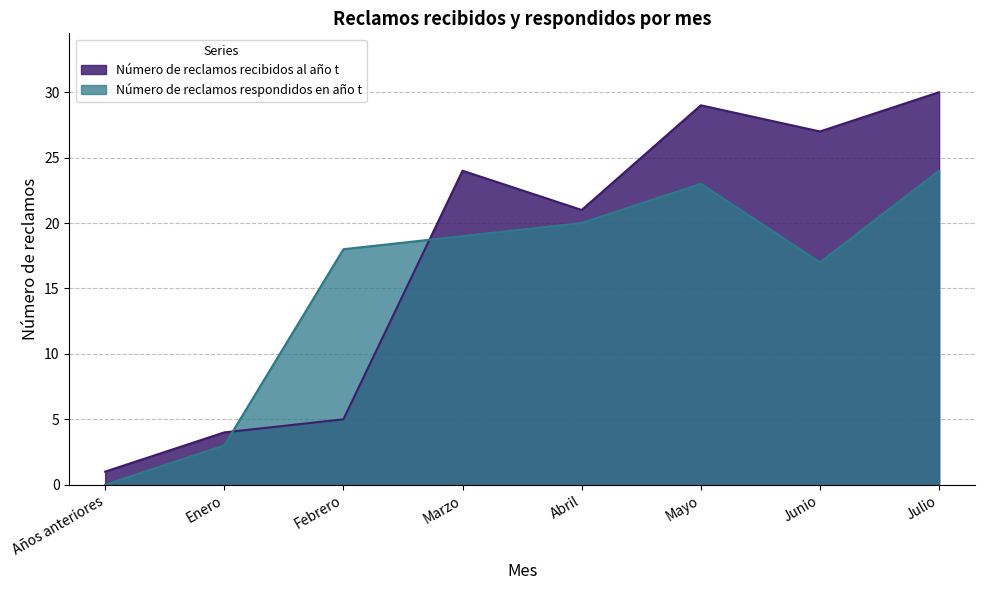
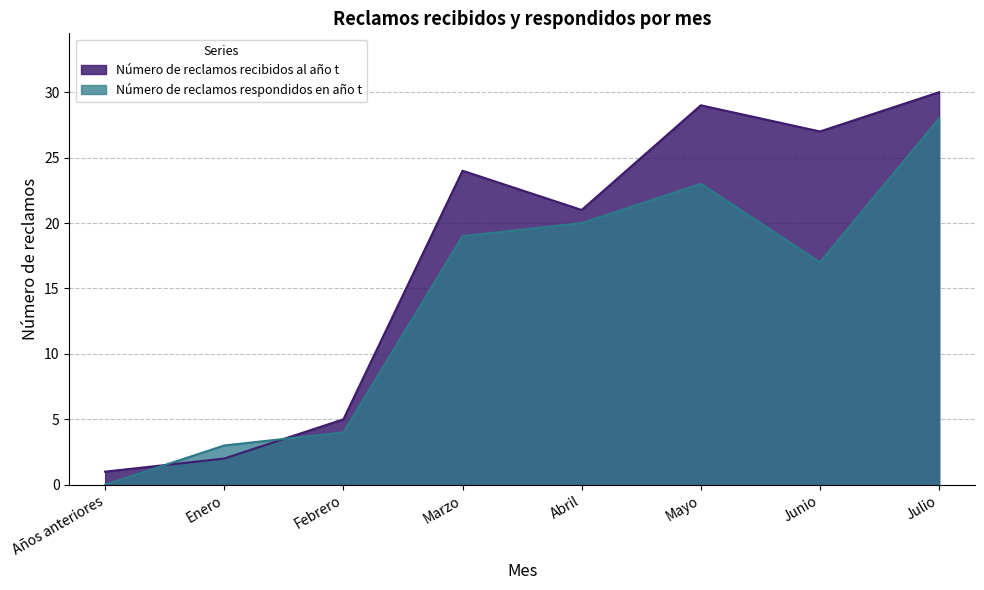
  {
    "Número de reclamos recibidos al año t": {
      "Años anteriores": 1,
-     "Enero": 4,
+     "Enero": 2,
      "Febrero": 5,
      "Marzo": 24,
      "Abril": 21,
      "Mayo": 29,
      "Junio": 27,
      "Julio": 30
    },
    "Número de reclamos respondidos en año t": {
      "Años anteriores": 0,
      "Enero": 3,
-     "Febrero": 18,
+     "Febrero": 4,
      "Marzo": 19,
      "Abril": 20,
      "Mayo": 23,
      "Junio": 17,
-     "Julio": 24
+     "Julio": 28
    }
  }
